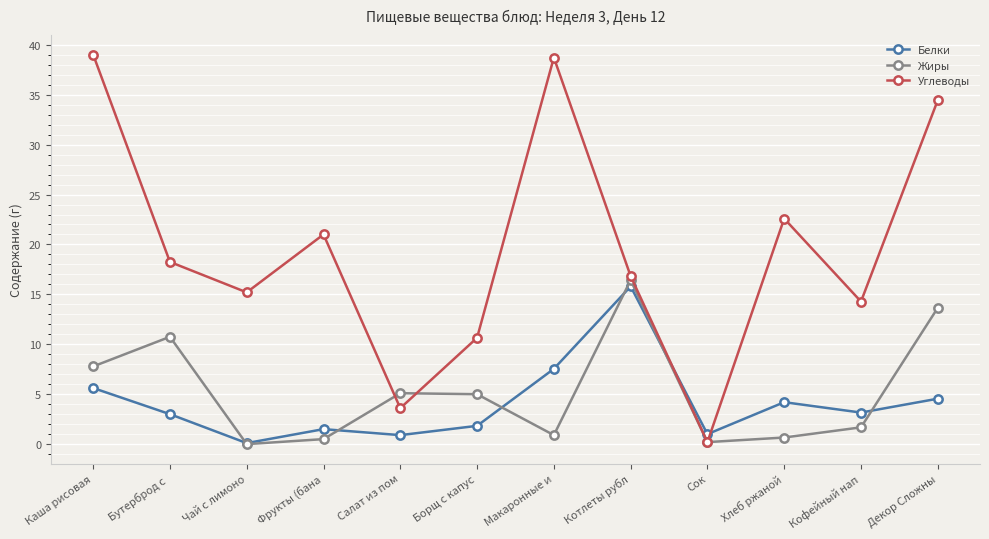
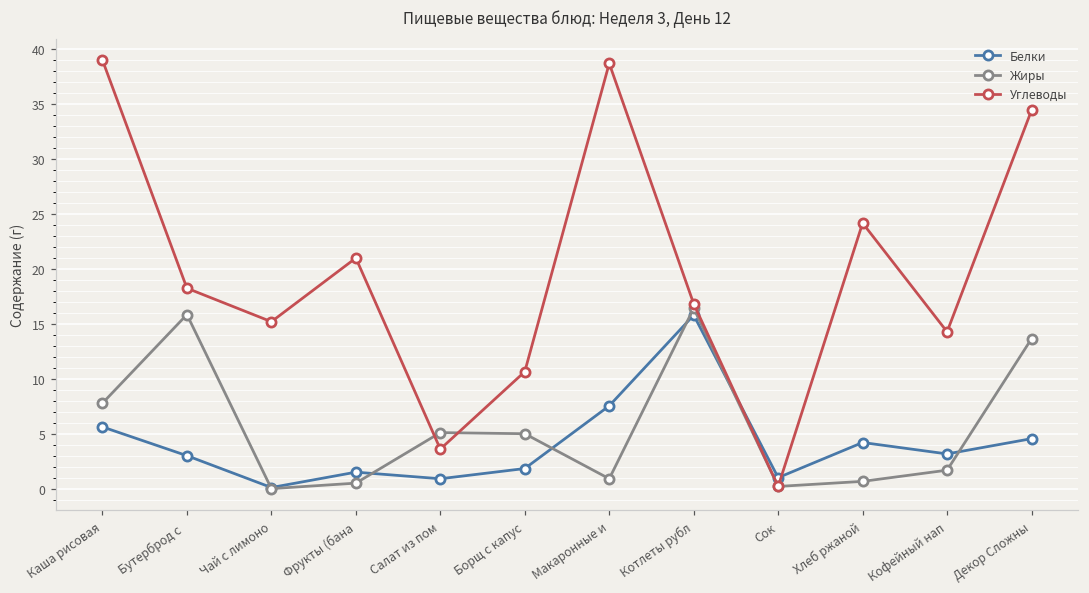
  {
    "Белки": {
      "Каша рисовая": 6,
      "Бутерброд с": 3,
      "Фрукты (бана": 2,
      "Салат из пом": 1,
      "Борщ с капус": 2,
      "Макаронные и": 8,
      "Котлеты рубл": 16,
      "Сок": 1,
      "Хлеб ржаной": 4,
      "Кофейный нап": 3,
      "Декор Сложны": 5
    },
    "Жиры": {
      "Каша рисовая": 8,
-     "Бутерброд с": 11,
+     "Бутерброд с": 16,
      "Фрукты (бана": 1,
      "Салат из пом": 5,
      "Борщ с капус": 5,
      "Макаронные и": 1,
      "Котлеты рубл": 16,
      "Хлеб ржаной": 1,
      "Кофейный нап": 2,
      "Декор Сложны": 14
    },
    "Углеводы": {
      "Каша рисовая": 39,
      "Бутерброд с": 18,
      "Чай с лимоно": 15,
      "Фрукты (бана": 21,
      "Салат из пом": 4,
      "Борщ с капус": 11,
      "Макаронные и": 39,
      "Котлеты рубл": 17,
-     "Хлеб ржаной": 23,
+     "Хлеб ржаной": 24,
      "Кофейный нап": 14,
      "Декор Сложны": 34
    }
  }
